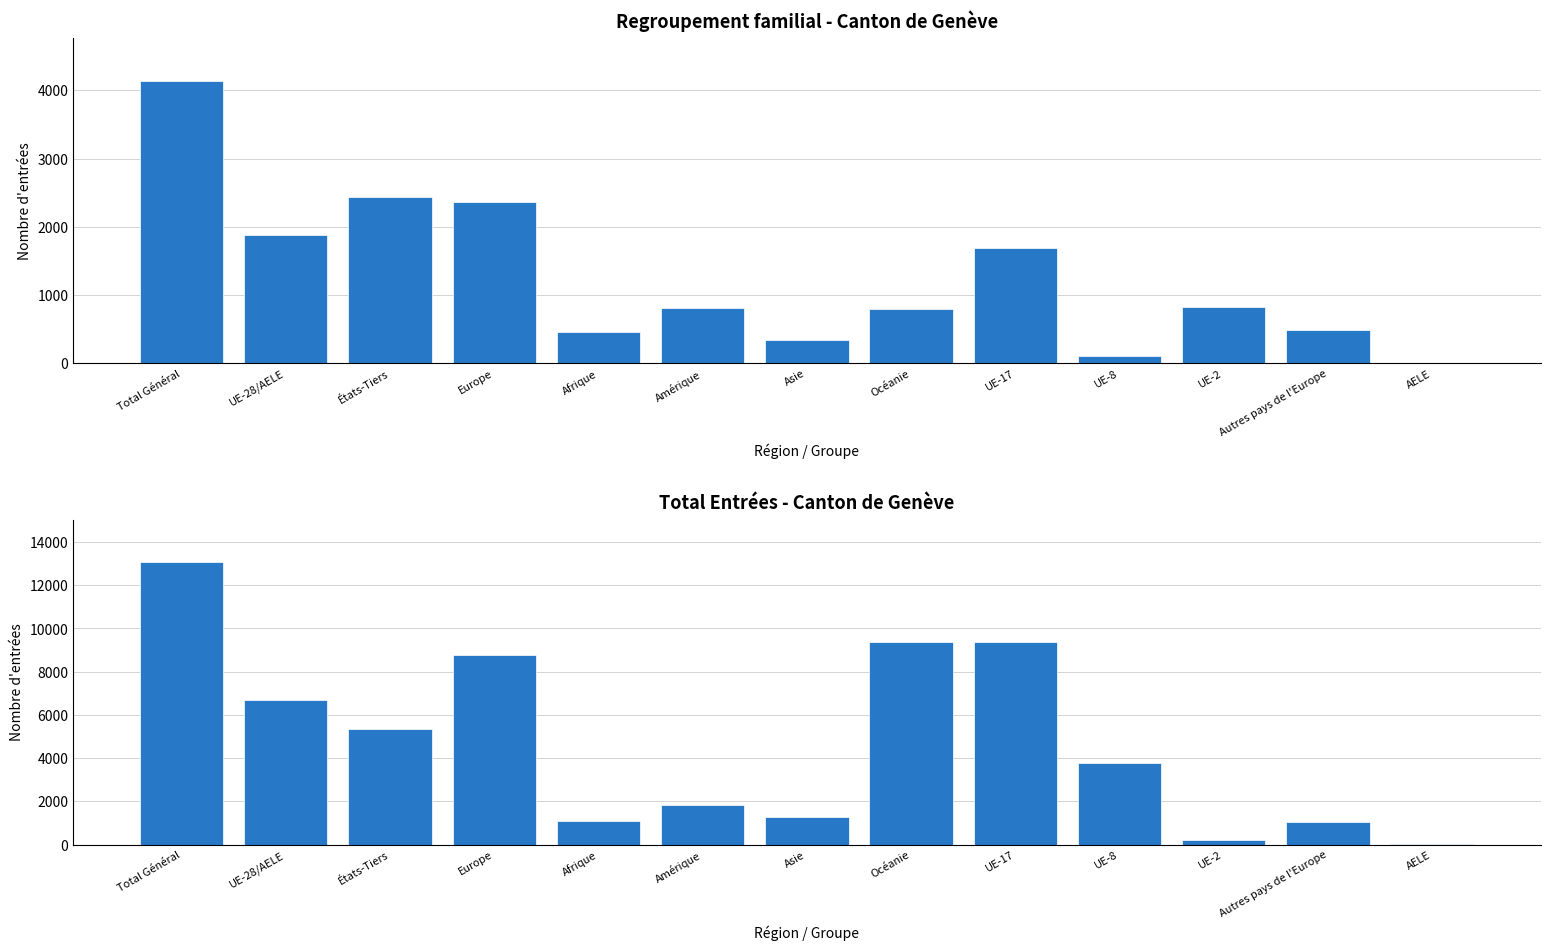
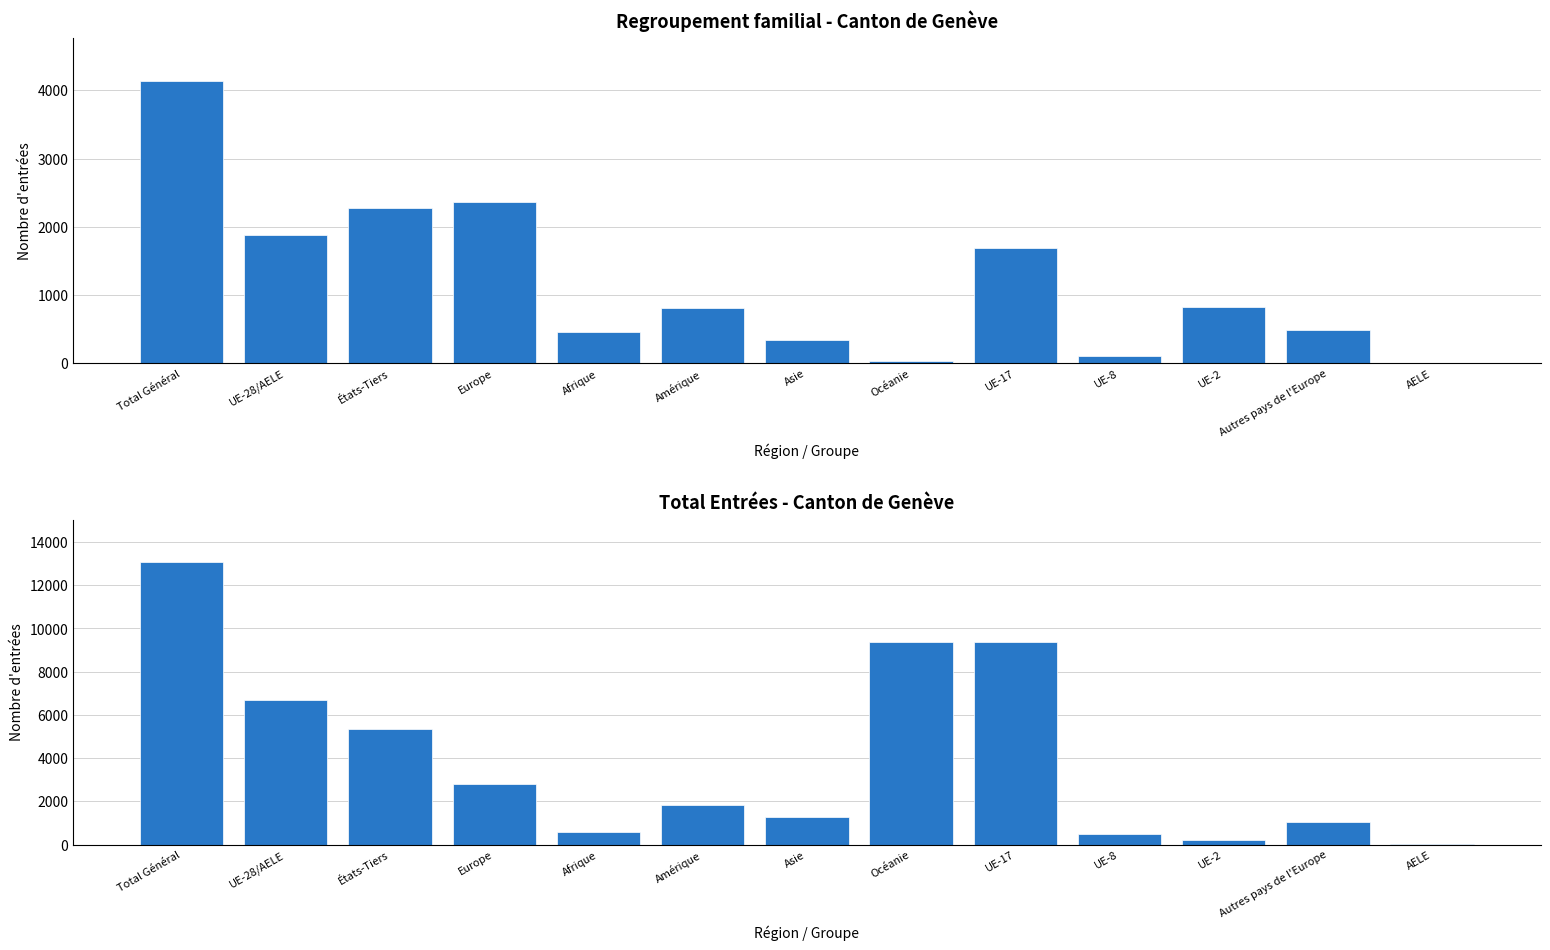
  {
    "Regroupement familial - Canton de Genève": {
      "Total Général": 4100,
      "UE-28/AELE": 1900,
-     "États-Tiers": 2400,
+     "États-Tiers": 2300,
      "Europe": 2400,
      "Afrique": 500,
      "Amérique": 800,
      "Asie": 300,
-     "Océanie": 800,
+     "Océanie": 0,
      "UE-17": 1700,
      "UE-8": 100,
      "UE-2": 800,
      "Autres pays de l'Europe": 500
    },
    "Total Entrées - Canton de Genève": {
      "Total Général": 13100,
      "UE-28/AELE": 6700,
      "États-Tiers": 5300,
-     "Europe": 8800,
-     "Afrique": 1100,
+     "Europe": 2800,
+     "Afrique": 600,
      "Amérique": 1800,
      "Asie": 1300,
      "Océanie": 9400,
      "UE-17": 9400,
-     "UE-8": 3800,
+     "UE-8": 500,
      "UE-2": 200,
      "Autres pays de l'Europe": 1000
    }
  }
